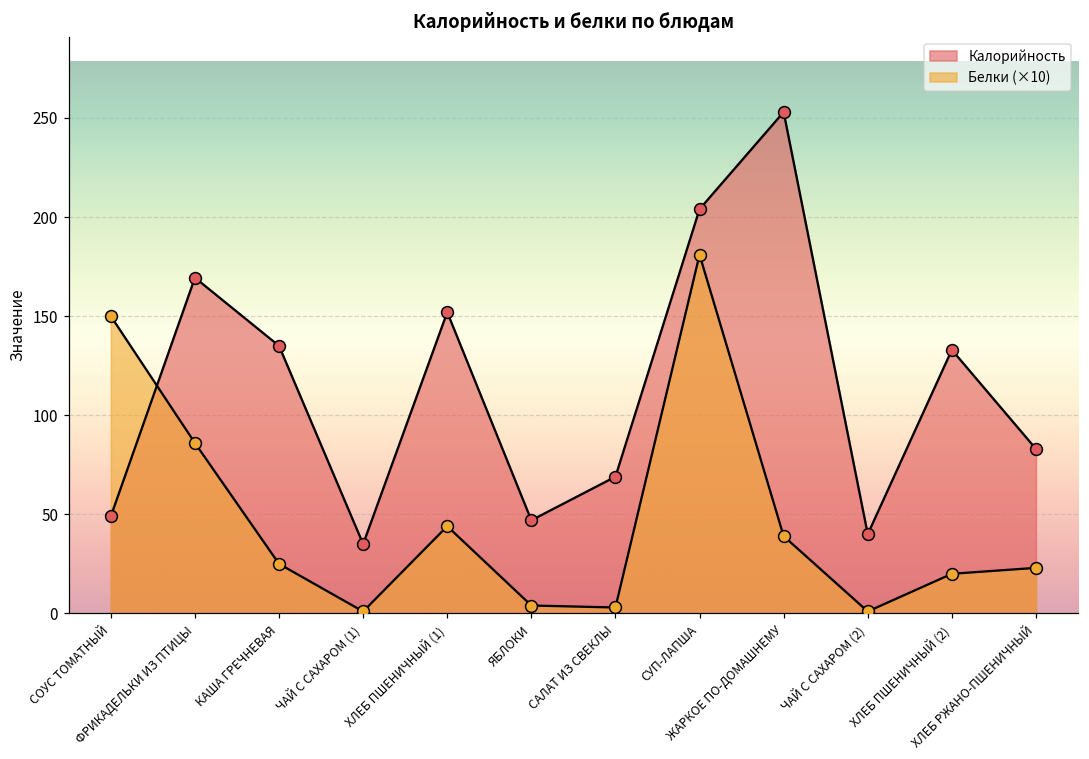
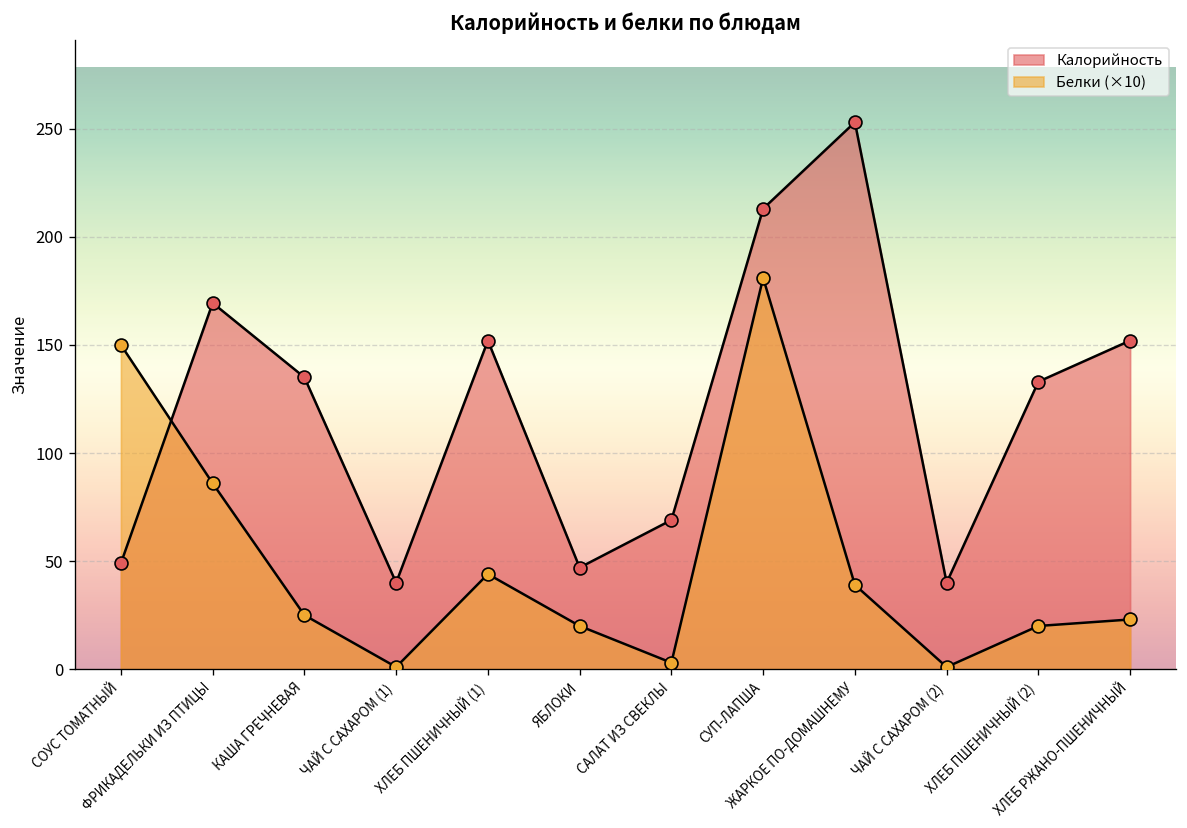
  {
    "Калорийность": {
      "СОУС ТОМАТНЫЙ": 49,
      "ФРИКАДЕЛЬКИ ИЗ ПТИЦЫ": 169,
      "КАША ГРЕЧНЕВАЯ": 135,
-     "ЧАЙ С САХАРОМ (1)": 35,
+     "ЧАЙ С САХАРОМ (1)": 40,
      "ХЛЕБ ПШЕНИЧНЫЙ (1)": 152,
      "ЯБЛОКИ": 47,
      "САЛАТ ИЗ СВЕКЛЫ": 69,
-     "СУП-ЛАПША": 204,
+     "СУП-ЛАПША": 213,
      "ЖАРКОЕ ПО-ДОМАШНЕМУ": 253,
      "ЧАЙ С САХАРОМ (2)": 40,
      "ХЛЕБ ПШЕНИЧНЫЙ (2)": 133,
-     "ХЛЕБ РЖАНО-ПШЕНИЧНЫЙ": 83
+     "ХЛЕБ РЖАНО-ПШЕНИЧНЫЙ": 152
    },
    "Белки (×10)": {
      "СОУС ТОМАТНЫЙ": 150,
      "ФРИКАДЕЛЬКИ ИЗ ПТИЦЫ": 86,
      "КАША ГРЕЧНЕВАЯ": 25,
      "ЧАЙ С САХАРОМ (1)": 1,
      "ХЛЕБ ПШЕНИЧНЫЙ (1)": 44,
-     "ЯБЛОКИ": 4,
+     "ЯБЛОКИ": 20,
      "САЛАТ ИЗ СВЕКЛЫ": 3,
      "СУП-ЛАПША": 181,
      "ЖАРКОЕ ПО-ДОМАШНЕМУ": 39,
      "ЧАЙ С САХАРОМ (2)": 1,
      "ХЛЕБ ПШЕНИЧНЫЙ (2)": 20,
      "ХЛЕБ РЖАНО-ПШЕНИЧНЫЙ": 23
    }
  }
